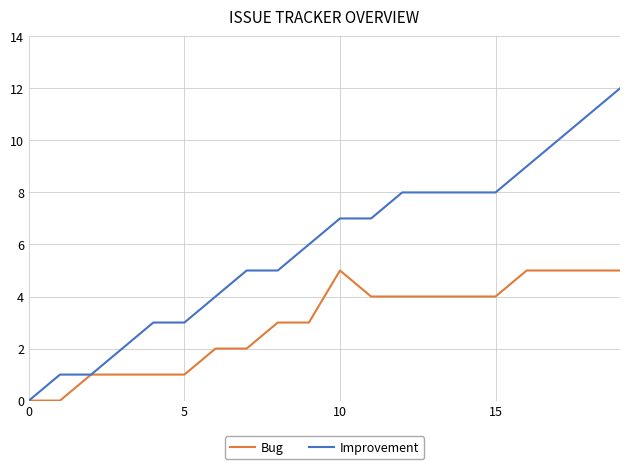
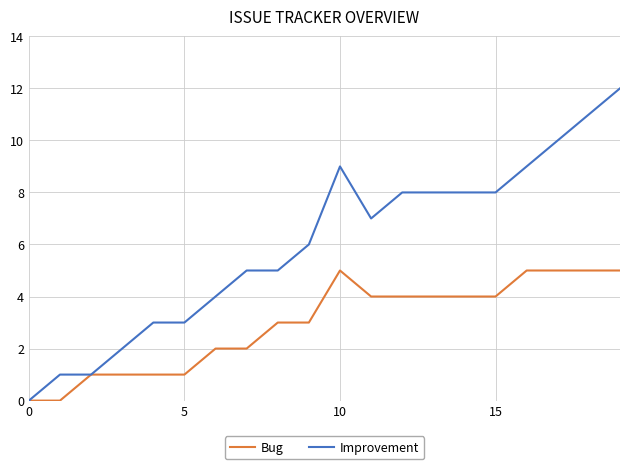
  {
    "Bug": {
      "5": 1,
      "10": 5,
      "15": 4
    },
    "Improvement": {
      "5": 3,
-     "10": 7,
+     "10": 9,
      "15": 8
    }
  }
